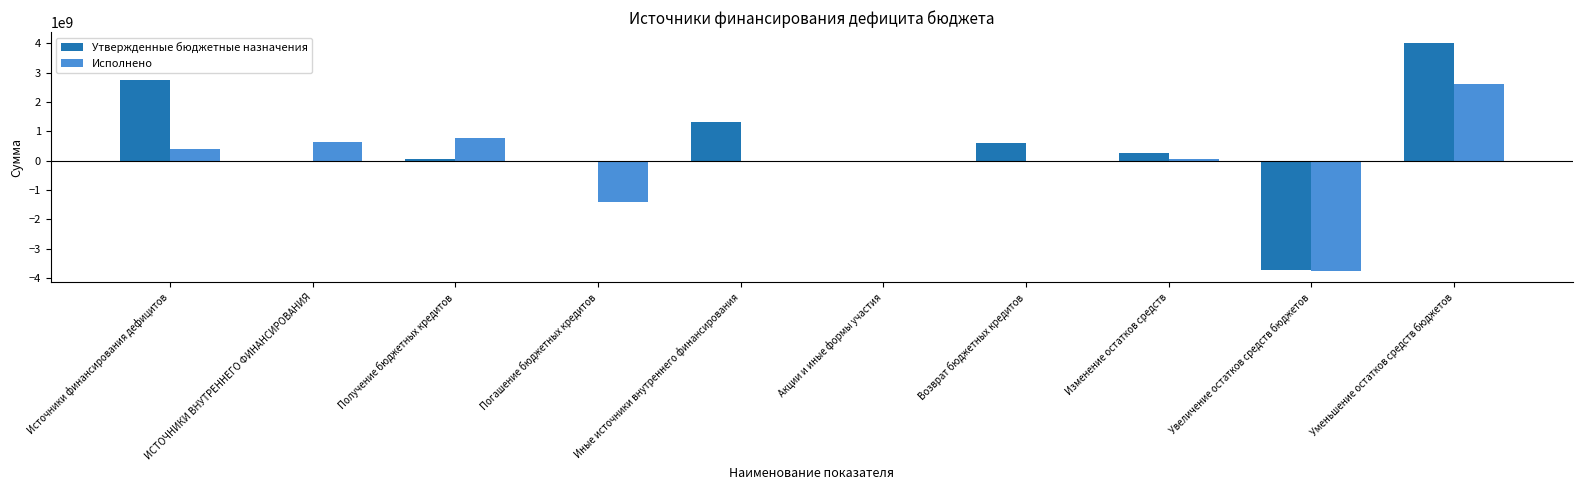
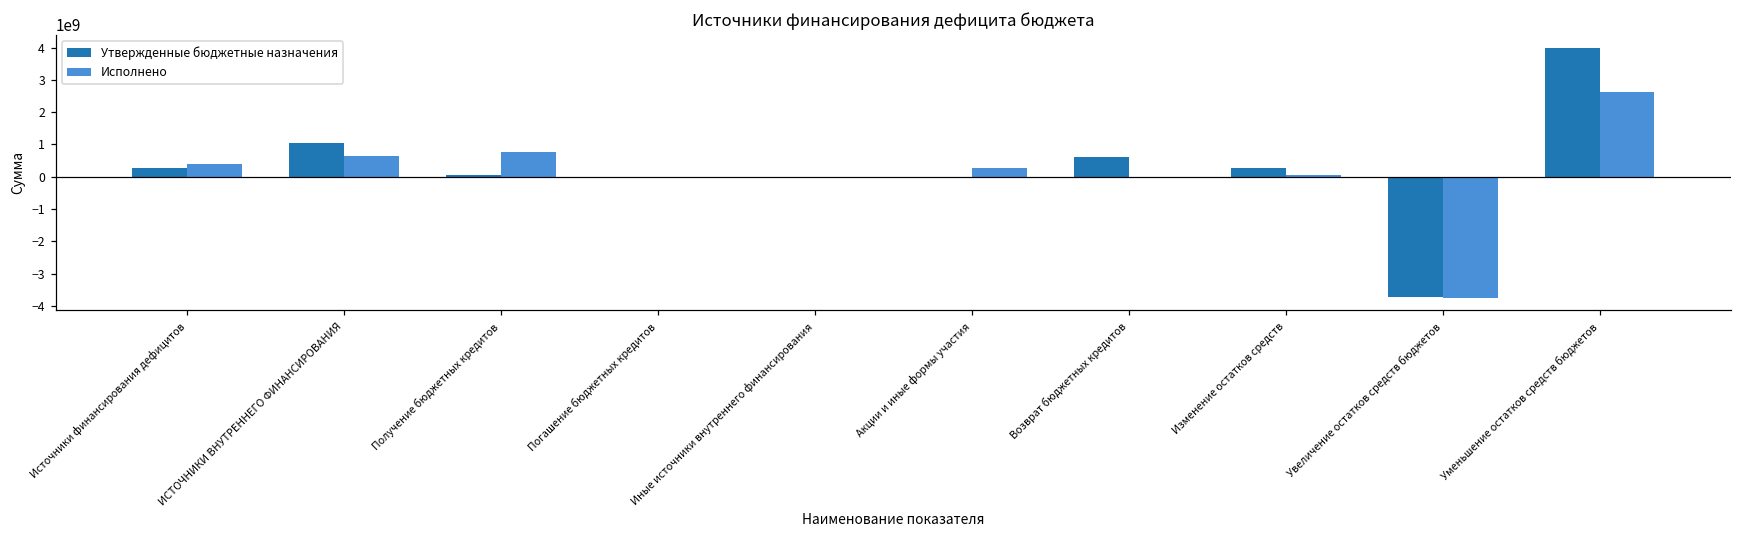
  {
    "Утвержденные бюджетные назначения": {
-     "Источники финансирования дефицитов": 2800000000,
-     "ИСТОЧНИКИ ВНУТРЕННЕГО ФИНАНСИРОВАНИЯ": 0,
-     "Иные источники внутреннего финансирования": 1300000000,
+     "Источники финансирования дефицитов": 300000000,
+     "ИСТОЧНИКИ ВНУТРЕННЕГО ФИНАНСИРОВАНИЯ": 1000000000,
+     "Иные источники внутреннего финансирования": 0,
      "Возврат бюджетных кредитов": 600000000,
      "Изменение остатков средств": 300000000,
      "Увеличение остатков средств бюджетов": -3700000000,
      "Уменьшение остатков средств бюджетов": 4000000000
    },
    "Исполнено": {
      "Источники финансирования дефицитов": 400000000,
      "ИСТОЧНИКИ ВНУТРЕННЕГО ФИНАНСИРОВАНИЯ": 600000000,
      "Получение бюджетных кредитов": 800000000,
-     "Погашение бюджетных кредитов": -1400000000,
-     "Акции и иные формы участия": 0,
+     "Погашение бюджетных кредитов": 0,
+     "Акции и иные формы участия": 300000000,
      "Увеличение остатков средств бюджетов": -3800000000,
      "Уменьшение остатков средств бюджетов": 2600000000
    }
  }
